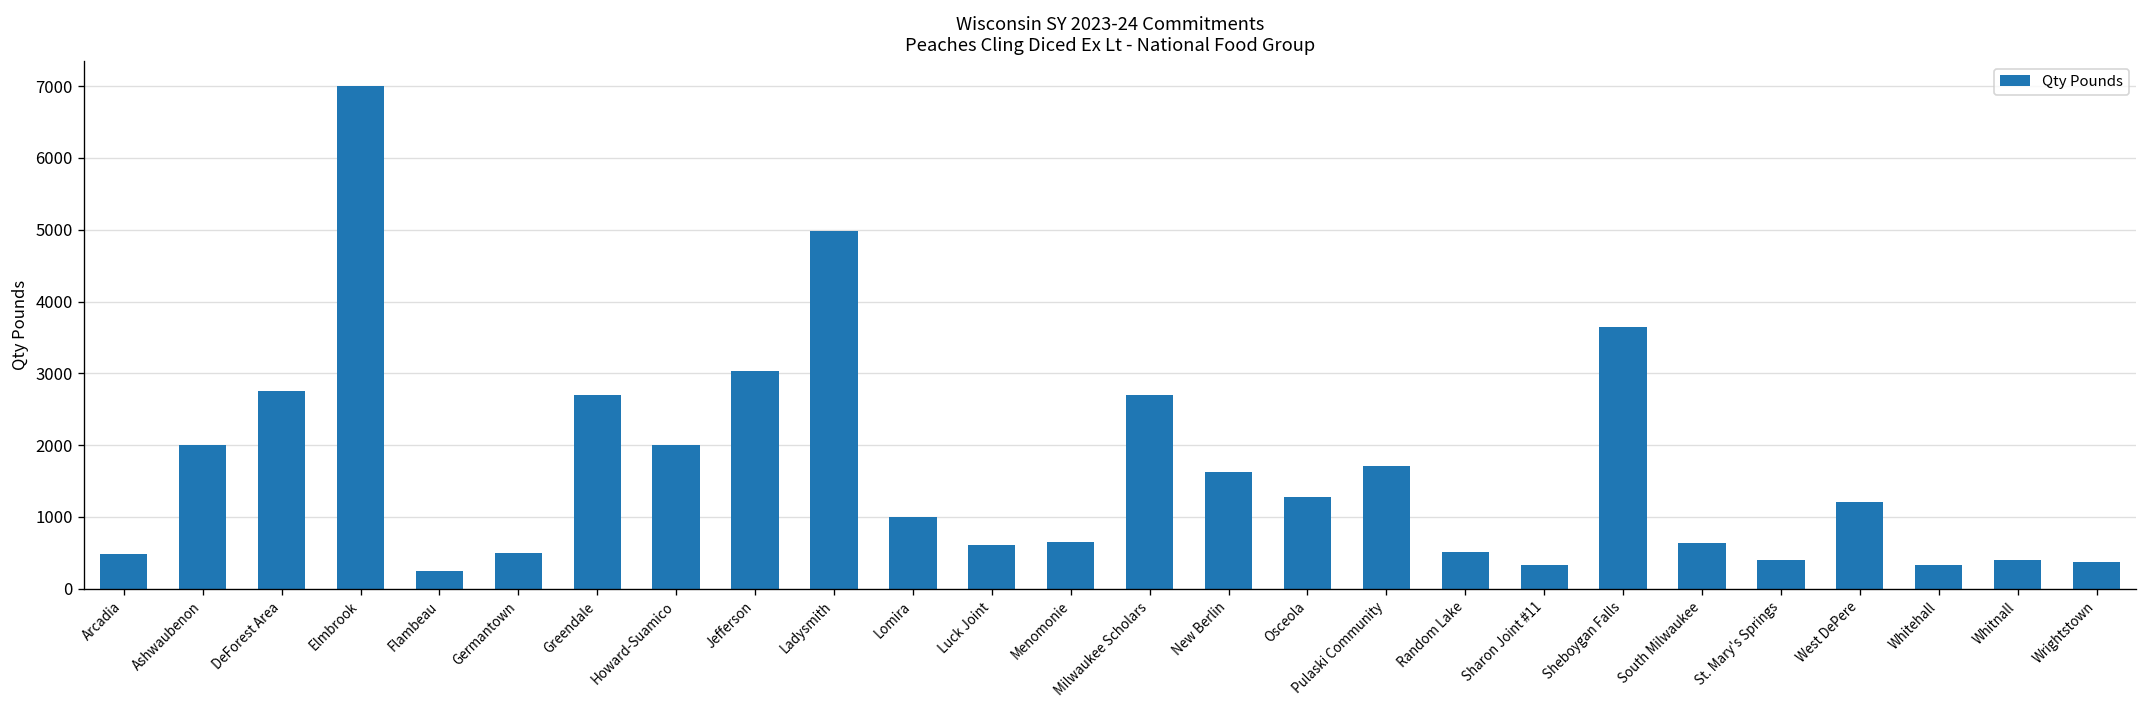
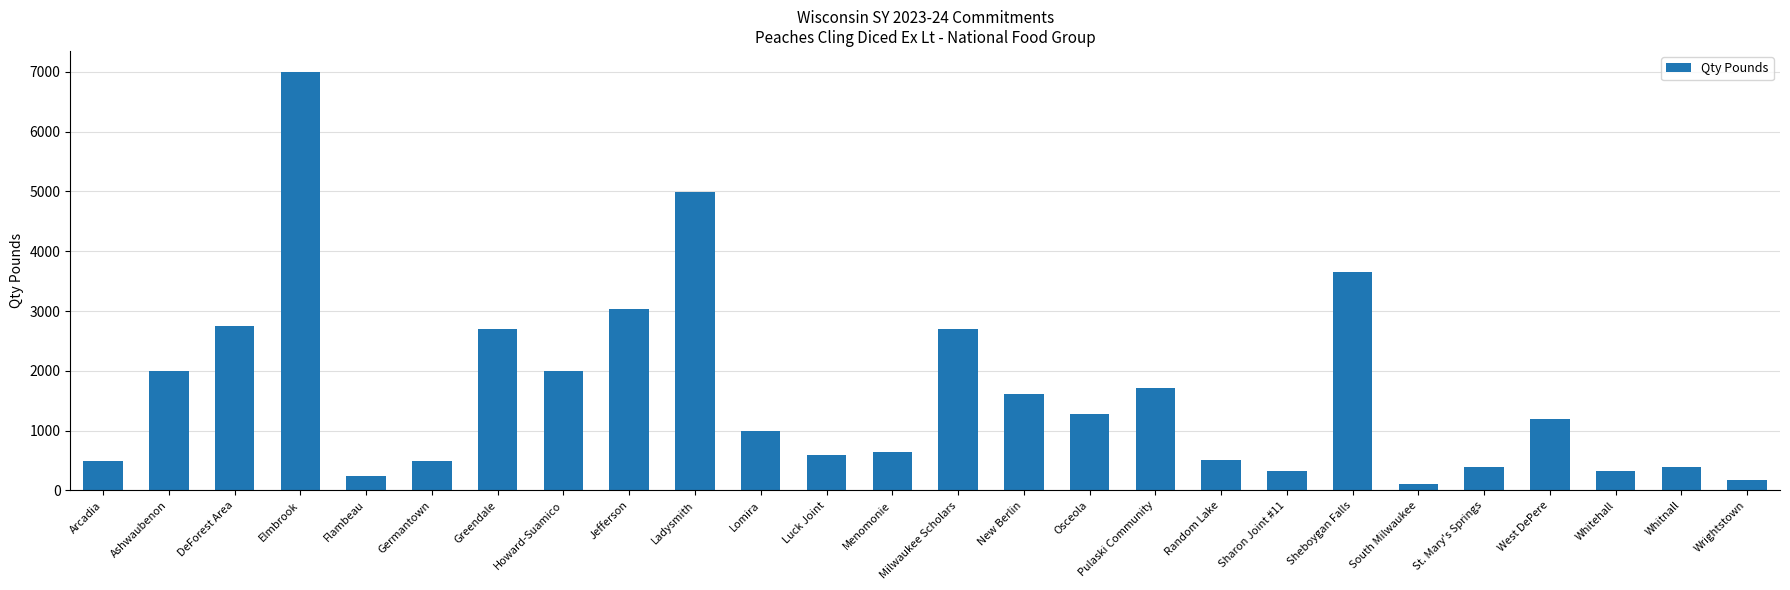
  {
    "Arcadia": 500,
    "Ashwaubenon": 2000,
    "DeForest Area": 2800,
    "Elmbrook": 7000,
    "Flambeau": 200,
    "Germantown": 500,
    "Greendale": 2700,
    "Howard-Suamico": 2000,
    "Jefferson": 3000,
    "Ladysmith": 5000,
    "Lomira": 1000,
    "Luck Joint": 600,
    "Menomonie": 700,
    "Milwaukee Scholars": 2700,
    "New Berlin": 1600,
    "Osceola": 1300,
    "Pulaski Community": 1700,
    "Random Lake": 500,
    "Sharon Joint #11": 300,
    "Sheboygan Falls": 3600,
-   "South Milwaukee": 600,
+   "South Milwaukee": 100,
    "St. Mary's Springs": 400,
    "West DePere": 1200,
    "Whitehall": 300,
    "Whitnall": 400,
-   "Wrightstown": 400
+   "Wrightstown": 200
  }
